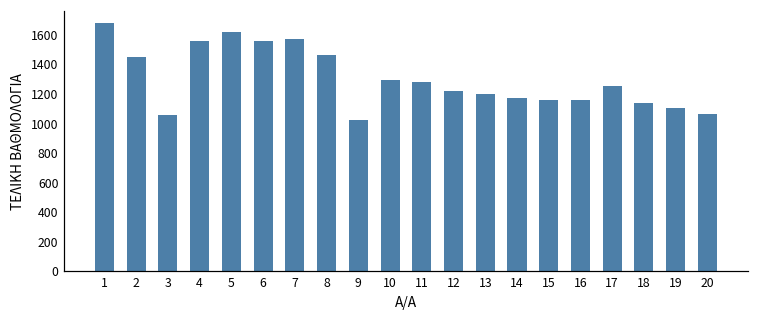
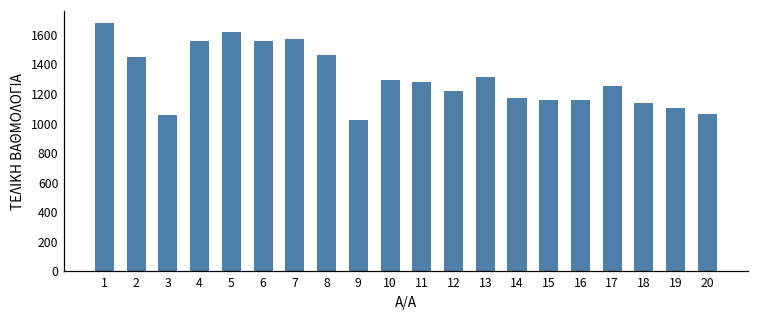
  {
    "1": 1680,
    "2": 1450,
    "3": 1060,
    "4": 1560,
    "5": 1620,
    "6": 1560,
    "7": 1580,
    "8": 1460,
    "9": 1020,
    "10": 1300,
    "11": 1280,
    "12": 1220,
-   "13": 1200,
+   "13": 1310,
    "14": 1170,
    "15": 1160,
    "16": 1160,
    "17": 1260,
    "18": 1140,
    "19": 1100,
    "20": 1060
  }
